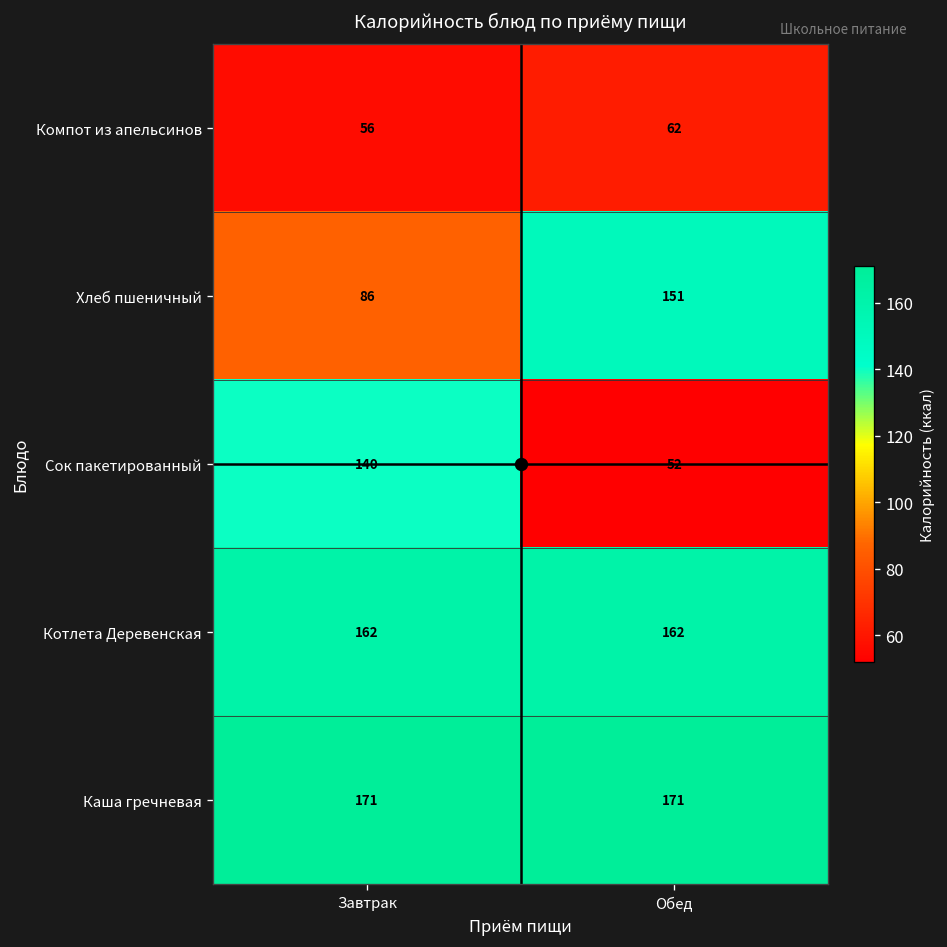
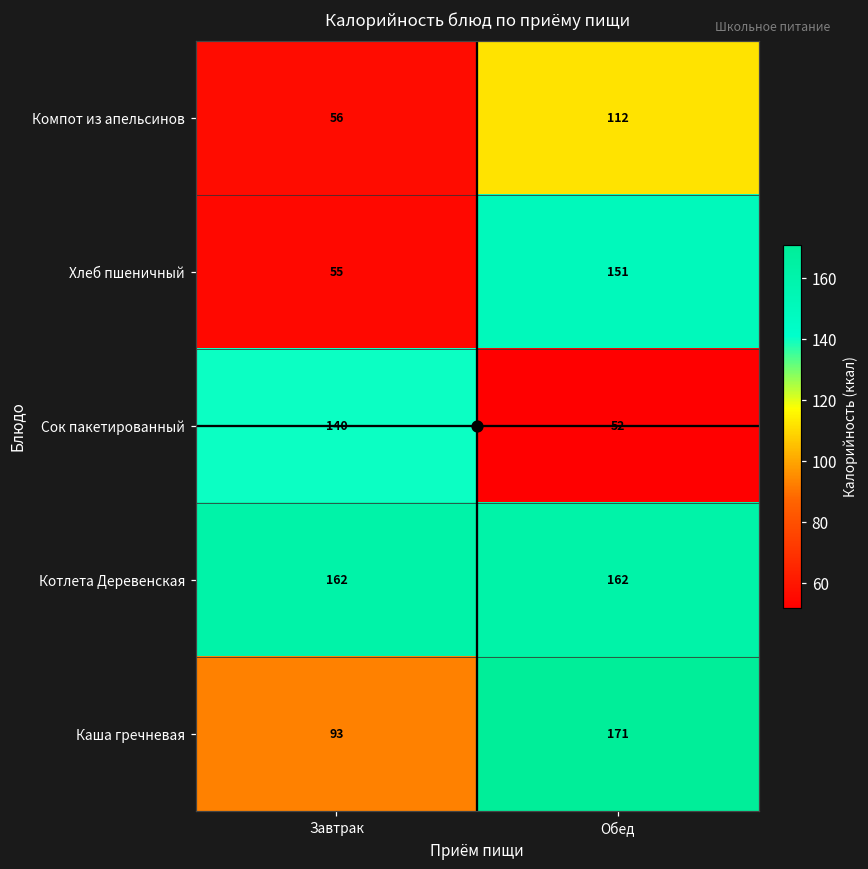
  {
    "Компот из апельсинов": {
      "Завтрак": 56,
-     "Обед": 62
+     "Обед": 112
    },
    "Хлеб пшеничный": {
-     "Завтрак": 86,
+     "Завтрак": 55,
      "Обед": 151
    },
    "Сок пакетированный": {
      "Завтрак": 140,
      "Обед": 52
    },
    "Котлета Деревенская": {
      "Завтрак": 162,
      "Обед": 162
    },
    "Каша гречневая": {
-     "Завтрак": 171,
+     "Завтрак": 93,
      "Обед": 171
    }
  }
